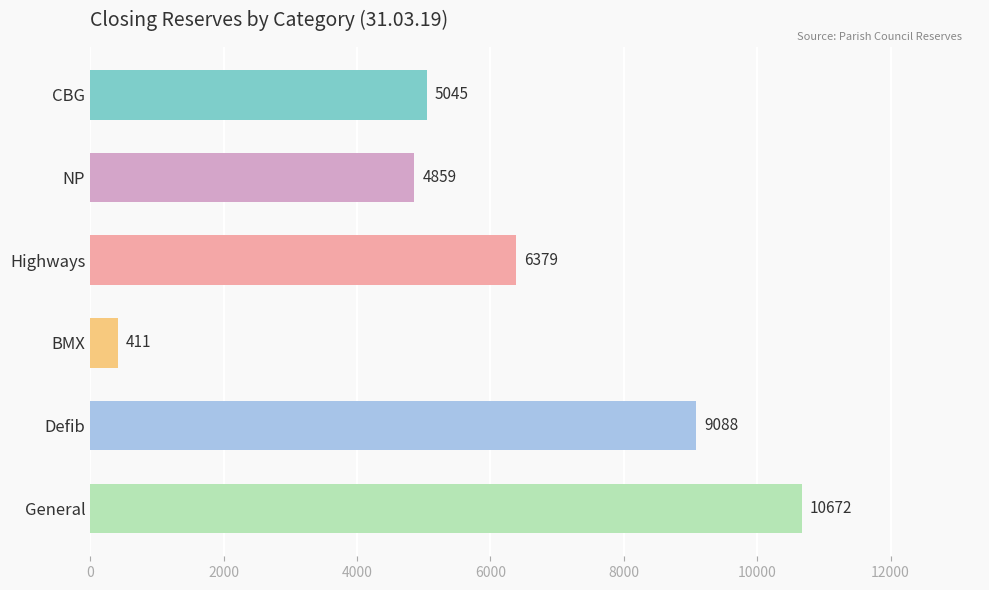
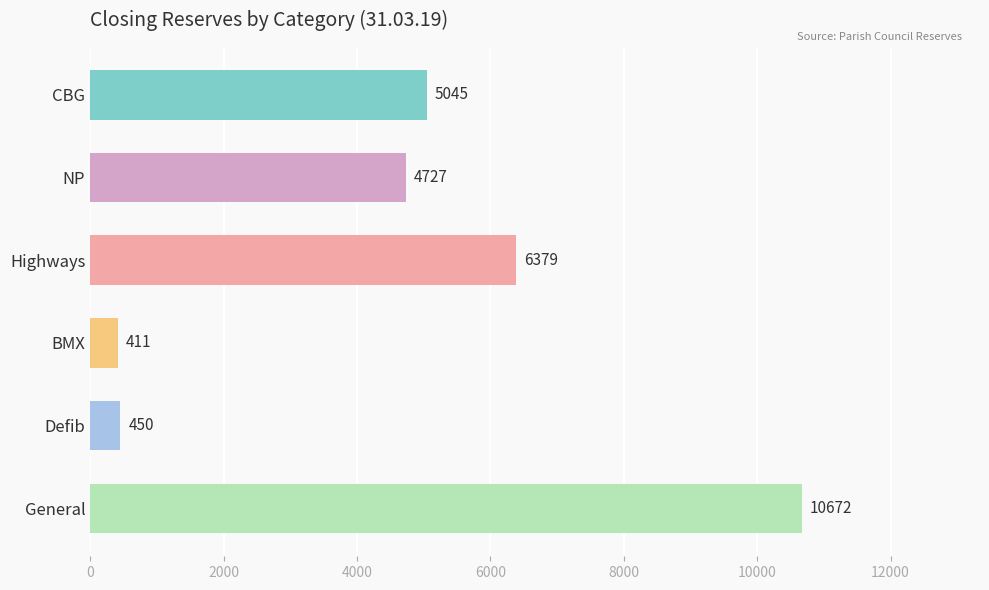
  {
    "CBG": 5045,
-   "NP": 4859,
+   "NP": 4727,
    "Highways": 6379,
    "BMX": 411,
-   "Defib": 9088,
+   "Defib": 450,
    "General": 10672
  }
